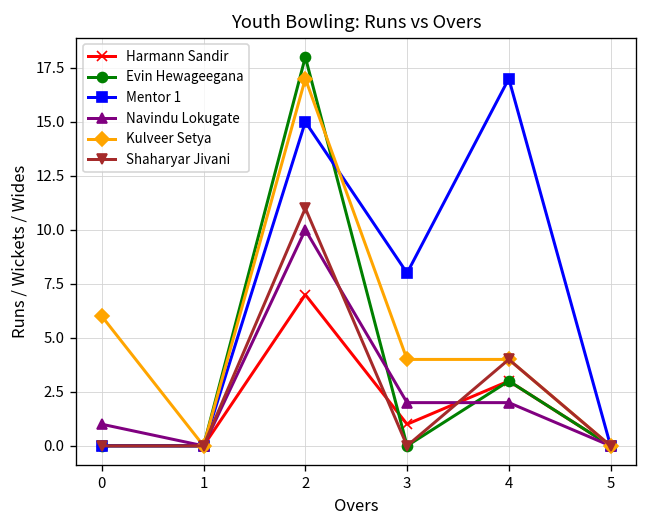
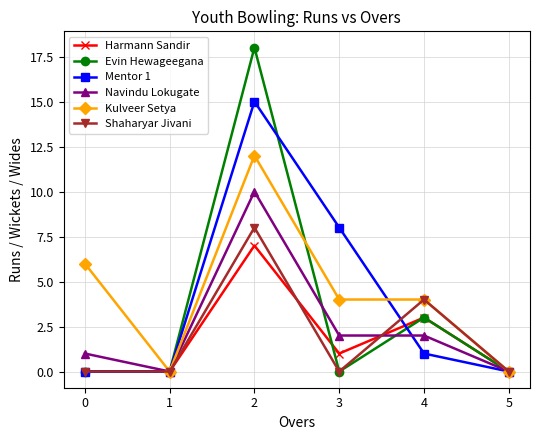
  {
    "Harmann Sandir": {
      "2": 7,
      "3": 1
    },
    "Evin Hewageegana": {
      "2": 18
    },
    "Mentor 1": {
      "2": 15,
      "3": 8,
-     "4": 17
+     "4": 1
    },
    "Navindu Lokugate": {
      "0": 1,
      "2": 10,
      "3": 2,
      "4": 2
    },
    "Kulveer Setya": {
      "0": 6,
-     "2": 17,
+     "2": 12,
      "3": 4
    },
    "Shaharyar Jivani": {
-     "2": 11
+     "2": 8
    }
  }
